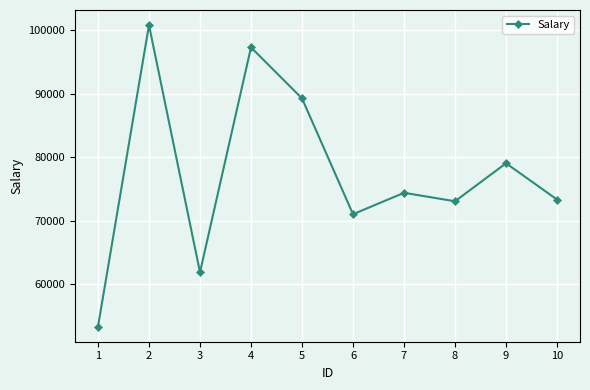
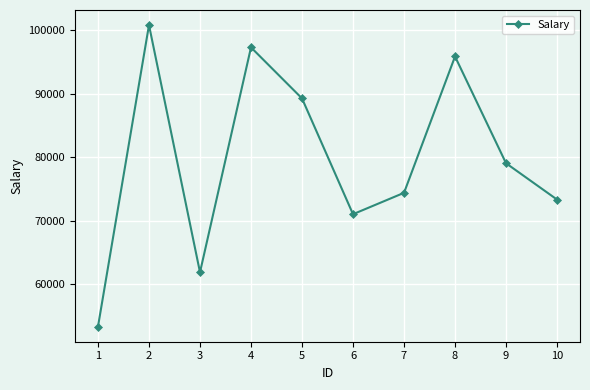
  {
    "1": 53000,
    "2": 101000,
    "3": 62000,
    "4": 97000,
    "5": 89000,
    "6": 71000,
    "7": 74000,
-   "8": 73000,
+   "8": 96000,
    "9": 79000,
    "10": 73000
  }
